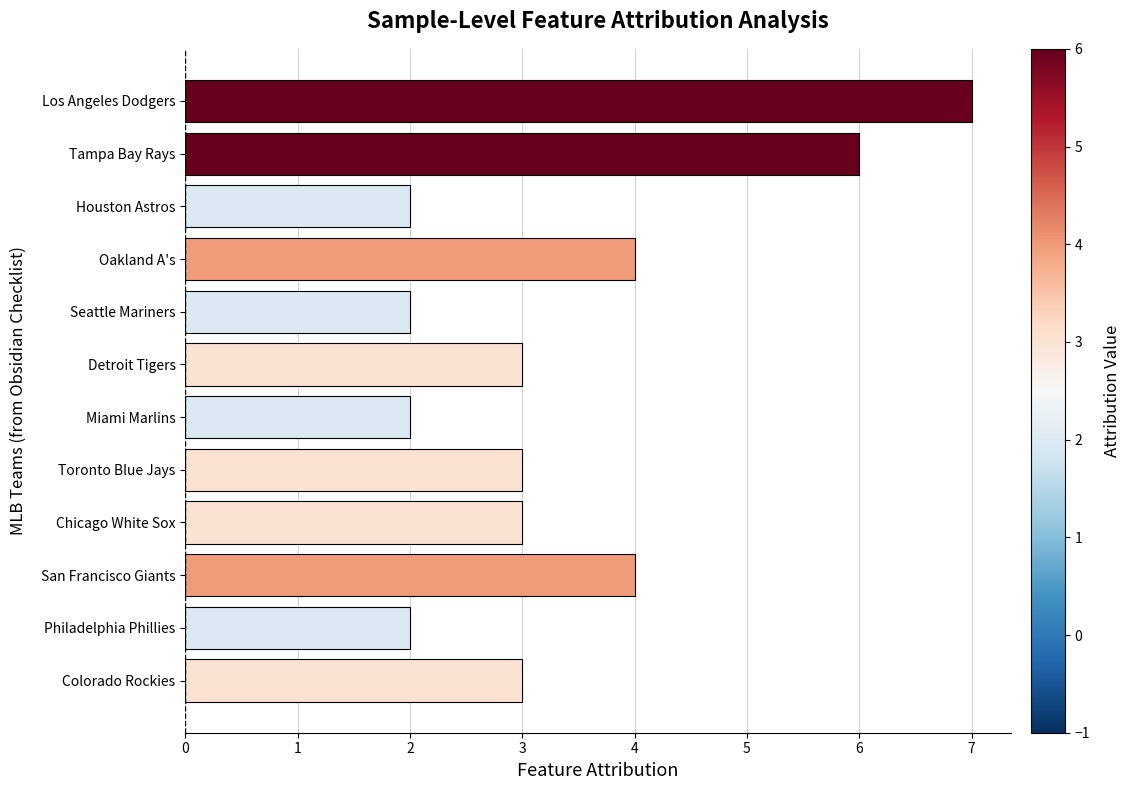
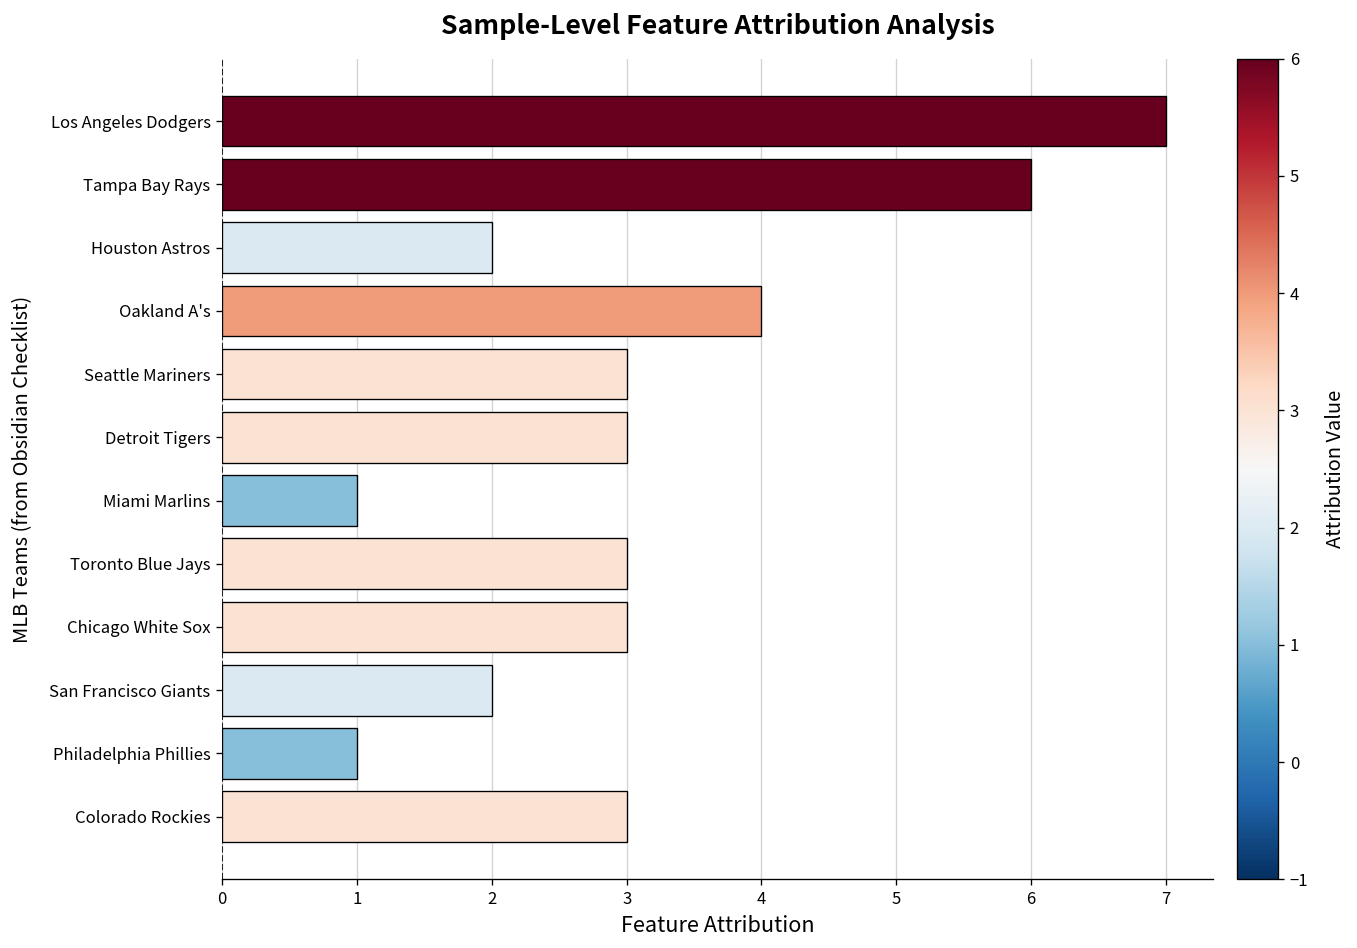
  {
    "Los Angeles Dodgers": 7,
    "Tampa Bay Rays": 6,
    "Houston Astros": 2,
    "Oakland A's": 4,
-   "Seattle Mariners": 2,
+   "Seattle Mariners": 3,
    "Detroit Tigers": 3,
-   "Miami Marlins": 2,
+   "Miami Marlins": 1,
    "Toronto Blue Jays": 3,
    "Chicago White Sox": 3,
-   "San Francisco Giants": 4,
-   "Philadelphia Phillies": 2,
+   "San Francisco Giants": 2,
+   "Philadelphia Phillies": 1,
    "Colorado Rockies": 3
  }
